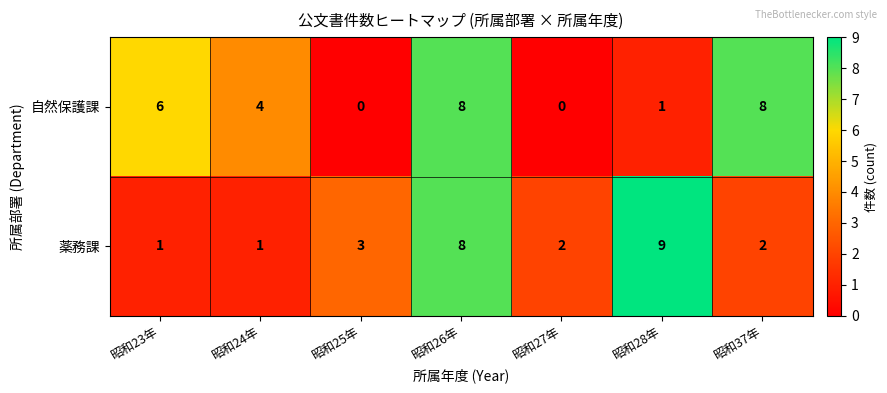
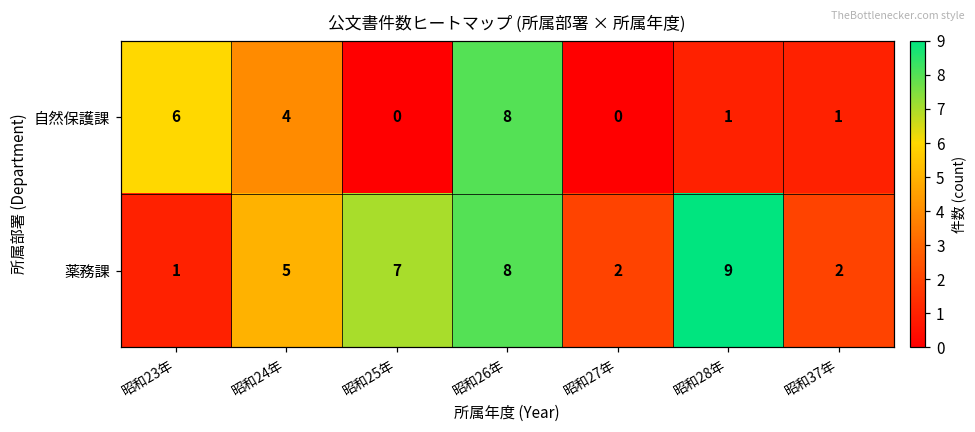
  {
    "自然保護課": {
      "昭和23年": 6,
      "昭和24年": 4,
      "昭和25年": 0,
      "昭和26年": 8,
      "昭和27年": 0,
      "昭和28年": 1,
-     "昭和37年": 8
+     "昭和37年": 1
    },
    "薬務課": {
      "昭和23年": 1,
-     "昭和24年": 1,
-     "昭和25年": 3,
+     "昭和24年": 5,
+     "昭和25年": 7,
      "昭和26年": 8,
      "昭和27年": 2,
      "昭和28年": 9,
      "昭和37年": 2
    }
  }
